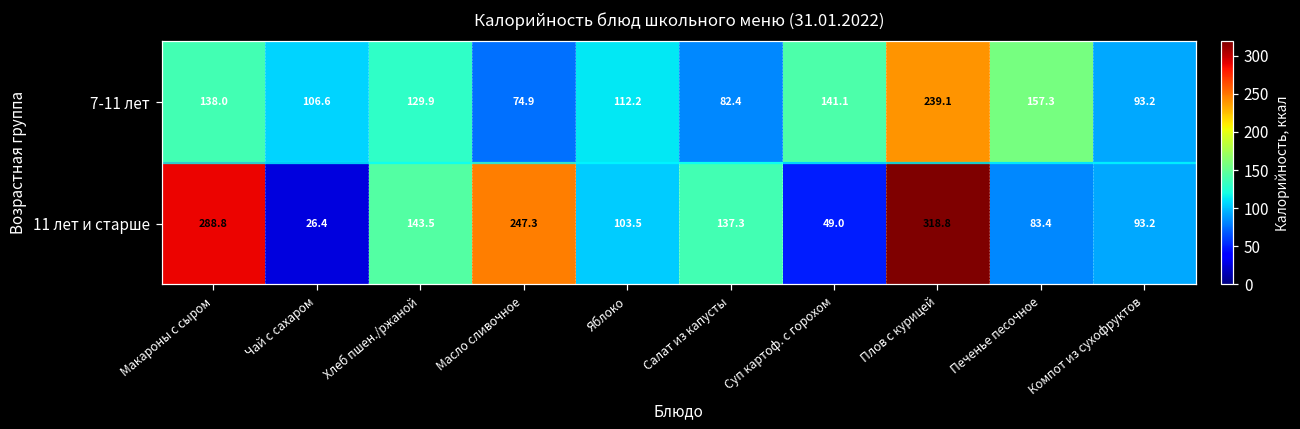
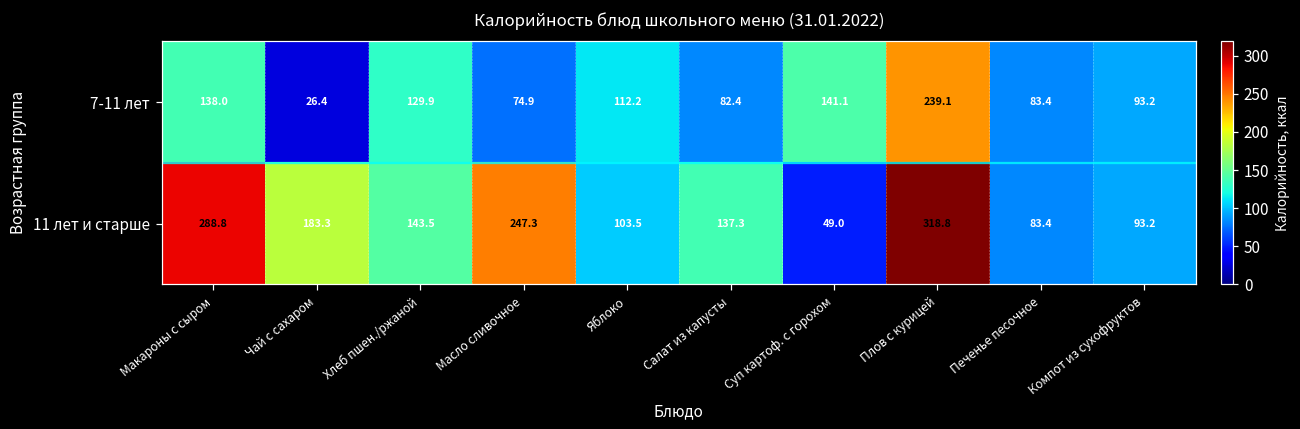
  {
    "7-11 лет": {
      "Макароны с сыром": 138.0,
-     "Чай с сахаром": 106.6,
+     "Чай с сахаром": 26.4,
      "Хлеб пшен./ржаной": 129.9,
      "Масло сливочное": 74.9,
      "Яблоко": 112.2,
      "Салат из капусты": 82.4,
      "Суп картоф. с горохом": 141.1,
      "Плов с курицей": 239.1,
-     "Печенье песочное": 157.3,
+     "Печенье песочное": 83.4,
      "Компот из сухофруктов": 93.2
    },
    "11 лет и старше": {
      "Макароны с сыром": 288.8,
-     "Чай с сахаром": 26.4,
+     "Чай с сахаром": 183.3,
      "Хлеб пшен./ржаной": 143.5,
      "Масло сливочное": 247.3,
      "Яблоко": 103.5,
      "Салат из капусты": 137.3,
      "Суп картоф. с горохом": 49.0,
      "Плов с курицей": 318.8,
      "Печенье песочное": 83.4,
      "Компот из сухофруктов": 93.2
    }
  }
